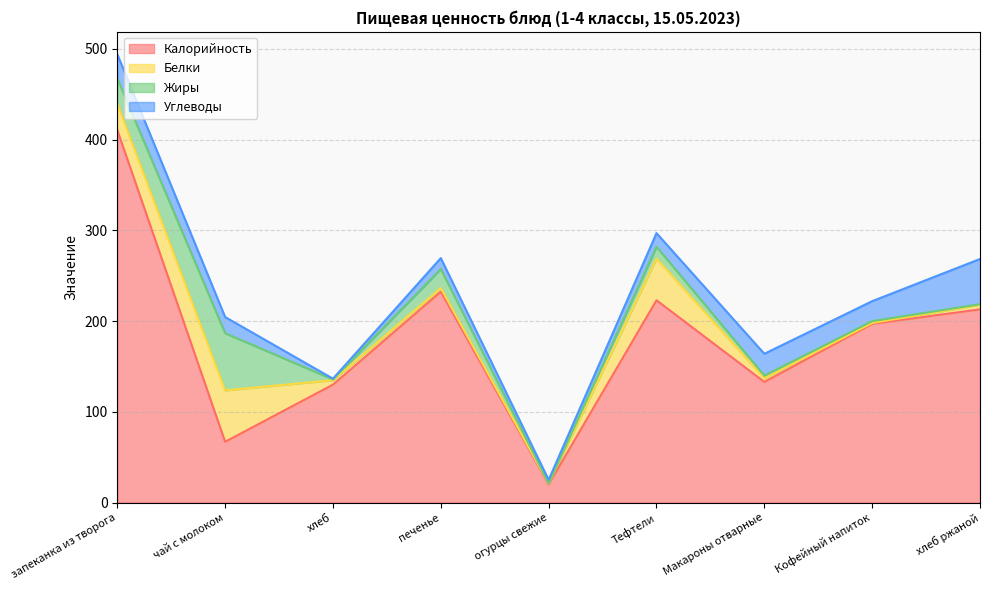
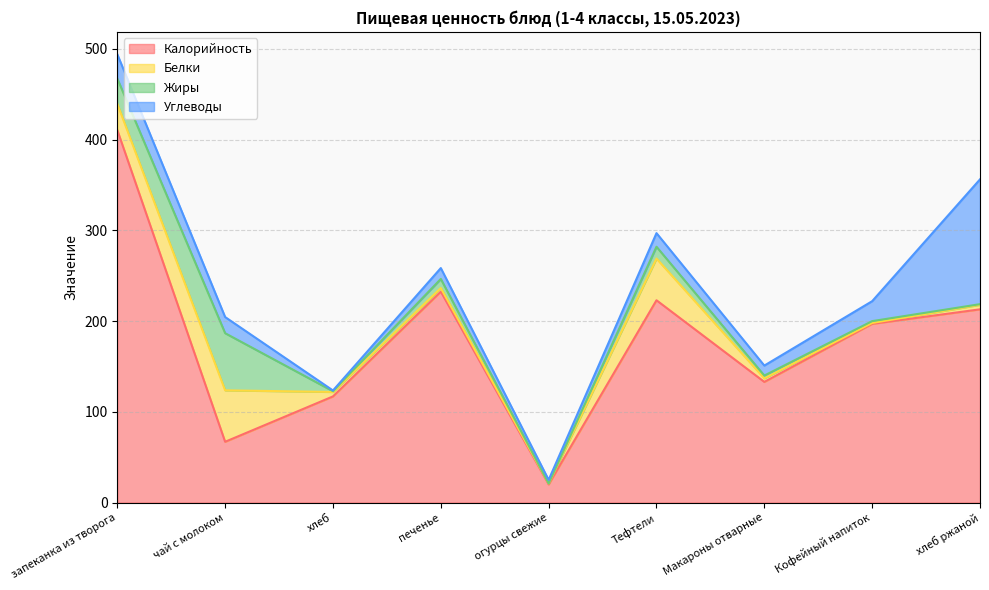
  {
    "Калорийность": {
      "запеканка из творога": 410,
      "чай с молоком": 70,
-     "хлеб": 130,
+     "хлеб": 120,
      "печенье": 230,
      "Тефтели": 220,
      "Макароны отварные": 130,
      "хлеб ржаной": 210
    },
    "Белки": {
      "запеканка из творога": 30,
      "чай с молоком": 60,
      "печенье": 0,
      "Тефтели": 50,
      "Макароны отварные": 0
    },
    "Жиры": {
      "запеканка из творога": 30,
      "чай с молоком": 60,
-     "печенье": 20,
+     "печенье": 10,
      "Тефтели": 10,
      "Макароны отварные": 0
    },
    "Углеводы": {
      "запеканка из творога": 30,
      "чай с молоком": 20,
      "печенье": 10,
      "огурцы свежие": 0,
      "Тефтели": 20,
-     "Макароны отварные": 20,
+     "Макароны отварные": 10,
      "Кофейный напиток": 20,
-     "хлеб ржаной": 50
+     "хлеб ржаной": 140
    }
  }
